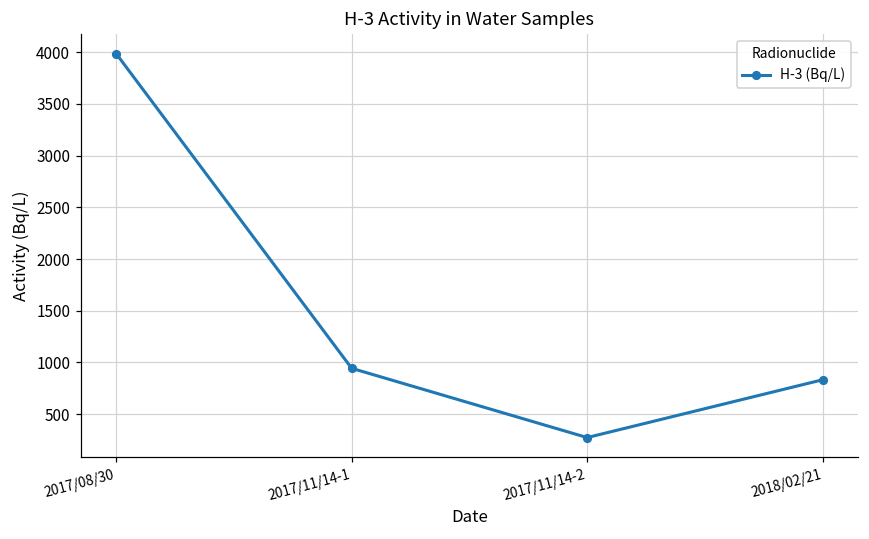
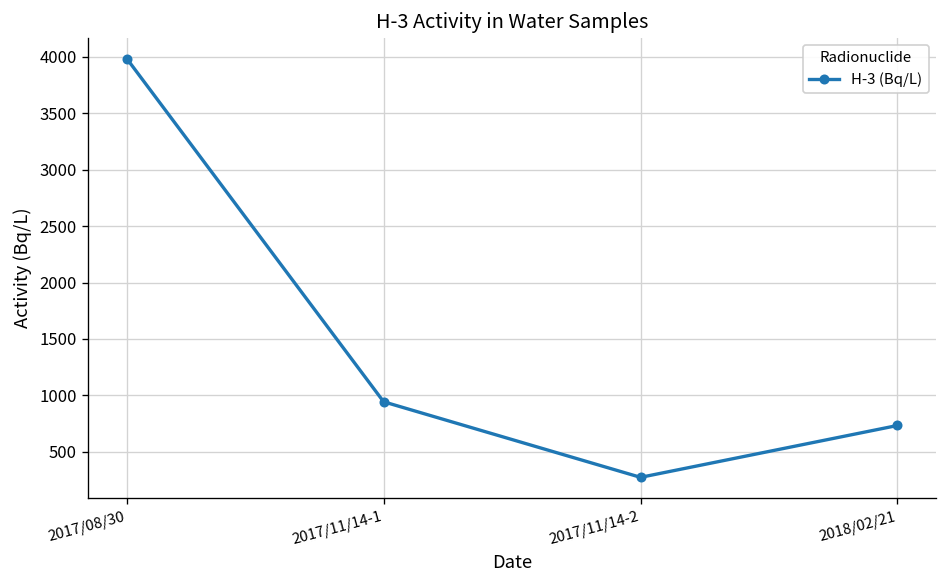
  {
    "2017/08/30": 4000,
    "2017/11/14-1": 900,
    "2017/11/14-2": 300,
-   "2018/02/21": 800
+   "2018/02/21": 700
  }
